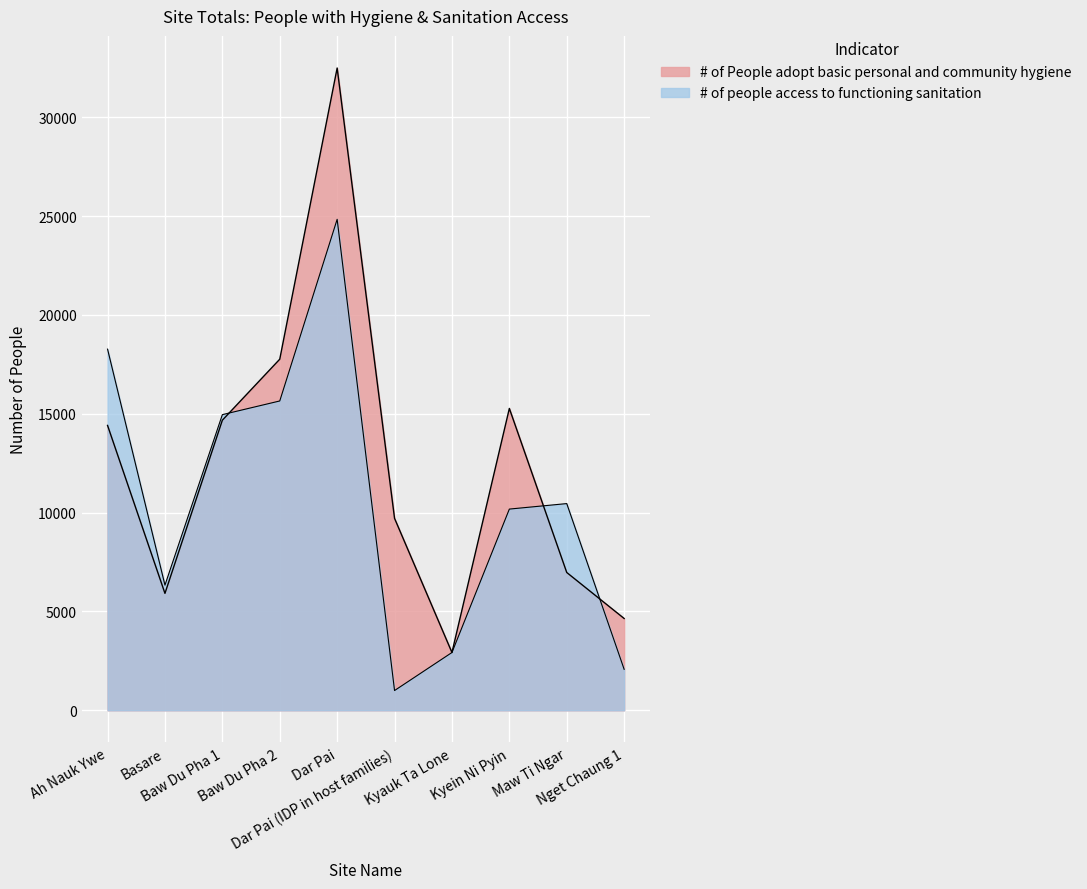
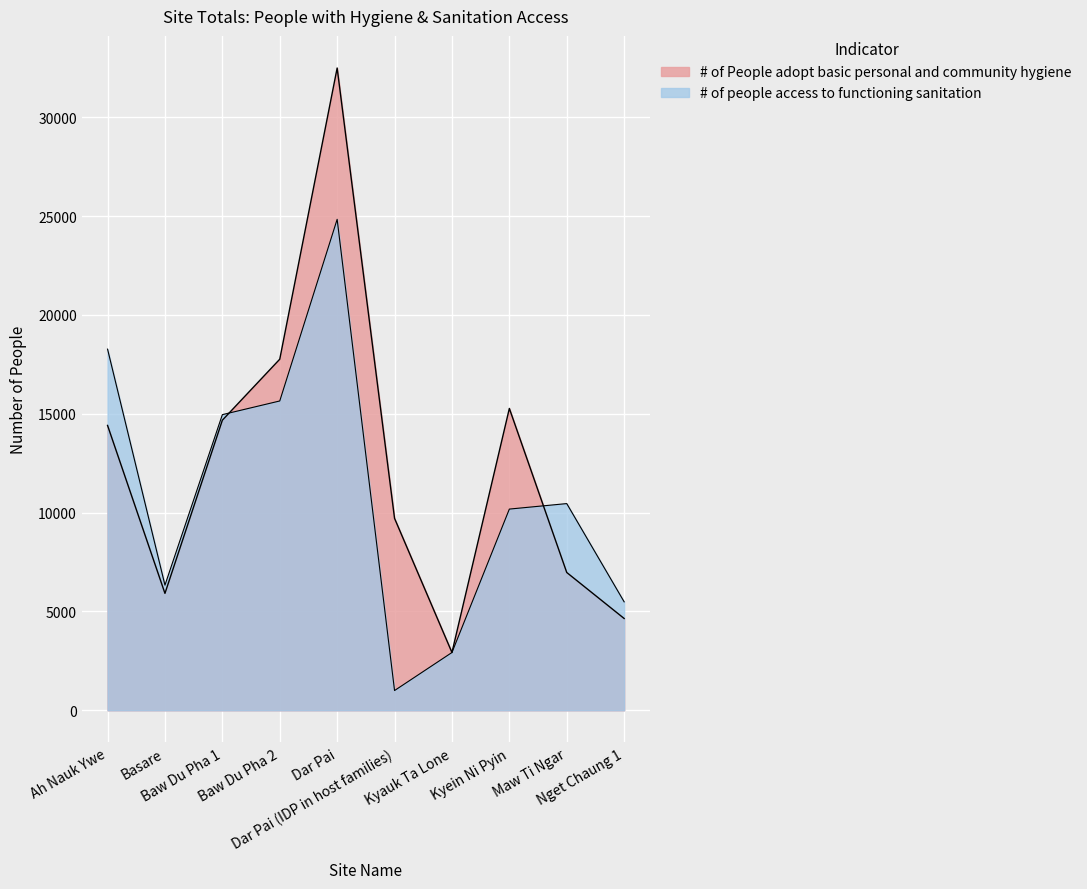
  {
    "# of People adopt basic personal and community hygiene": {
      "Ah Nauk Ywe": 14400,
      "Basare": 5900,
      "Baw Du Pha 1": 14700,
      "Baw Du Pha 2": 17800,
      "Dar Pai": 32500,
      "Dar Pai (IDP in host families)": 9700,
      "Kyein Ni Pyin": 15300,
      "Maw Ti Ngar": 7000,
      "Nget Chaung 1": 4600
    },
    "# of people access to functioning sanitation": {
      "Ah Nauk Ywe": 18300,
      "Basare": 6300,
      "Baw Du Pha 1": 15000,
      "Baw Du Pha 2": 15700,
      "Dar Pai": 24800,
      "Dar Pai (IDP in host families)": 1000,
      "Kyein Ni Pyin": 10200,
      "Maw Ti Ngar": 10500,
-     "Nget Chaung 1": 2100
+     "Nget Chaung 1": 5500
    }
  }
